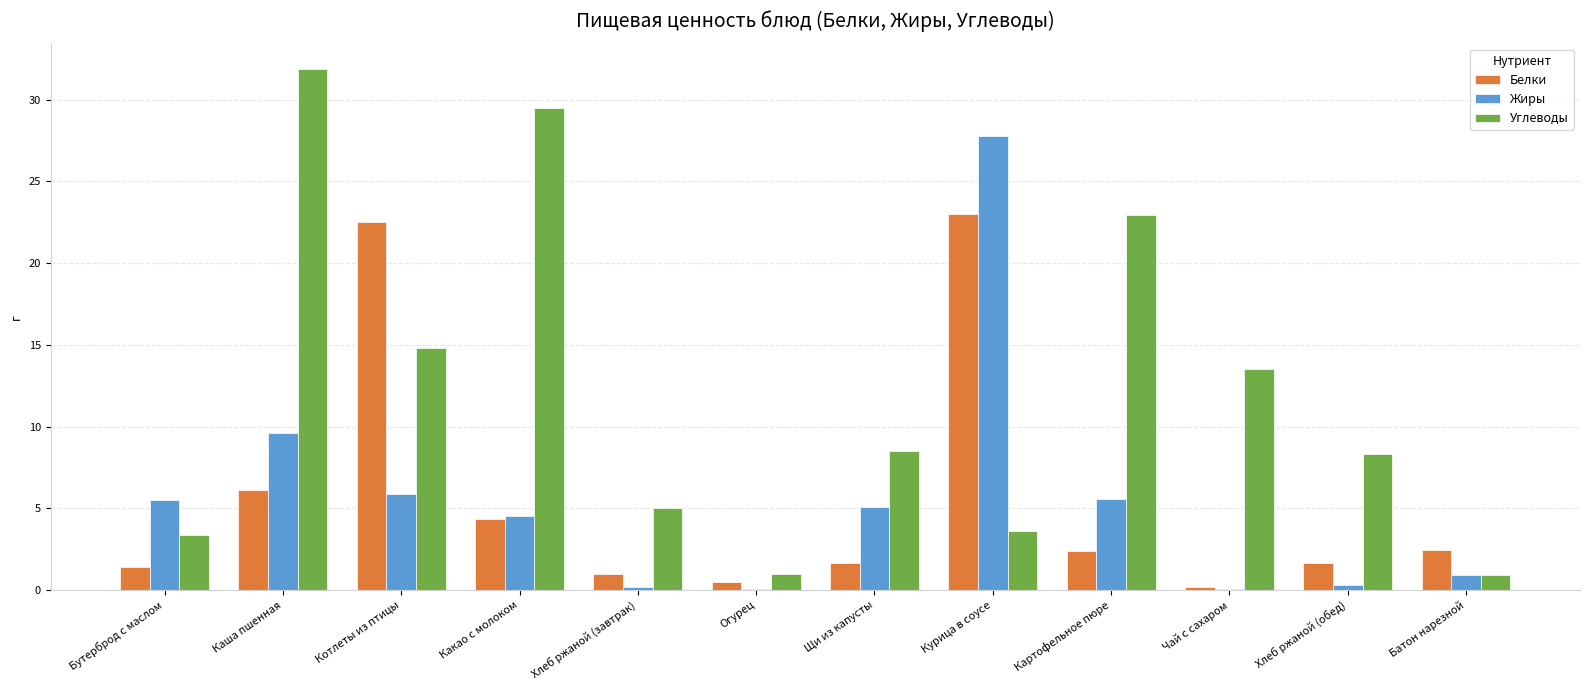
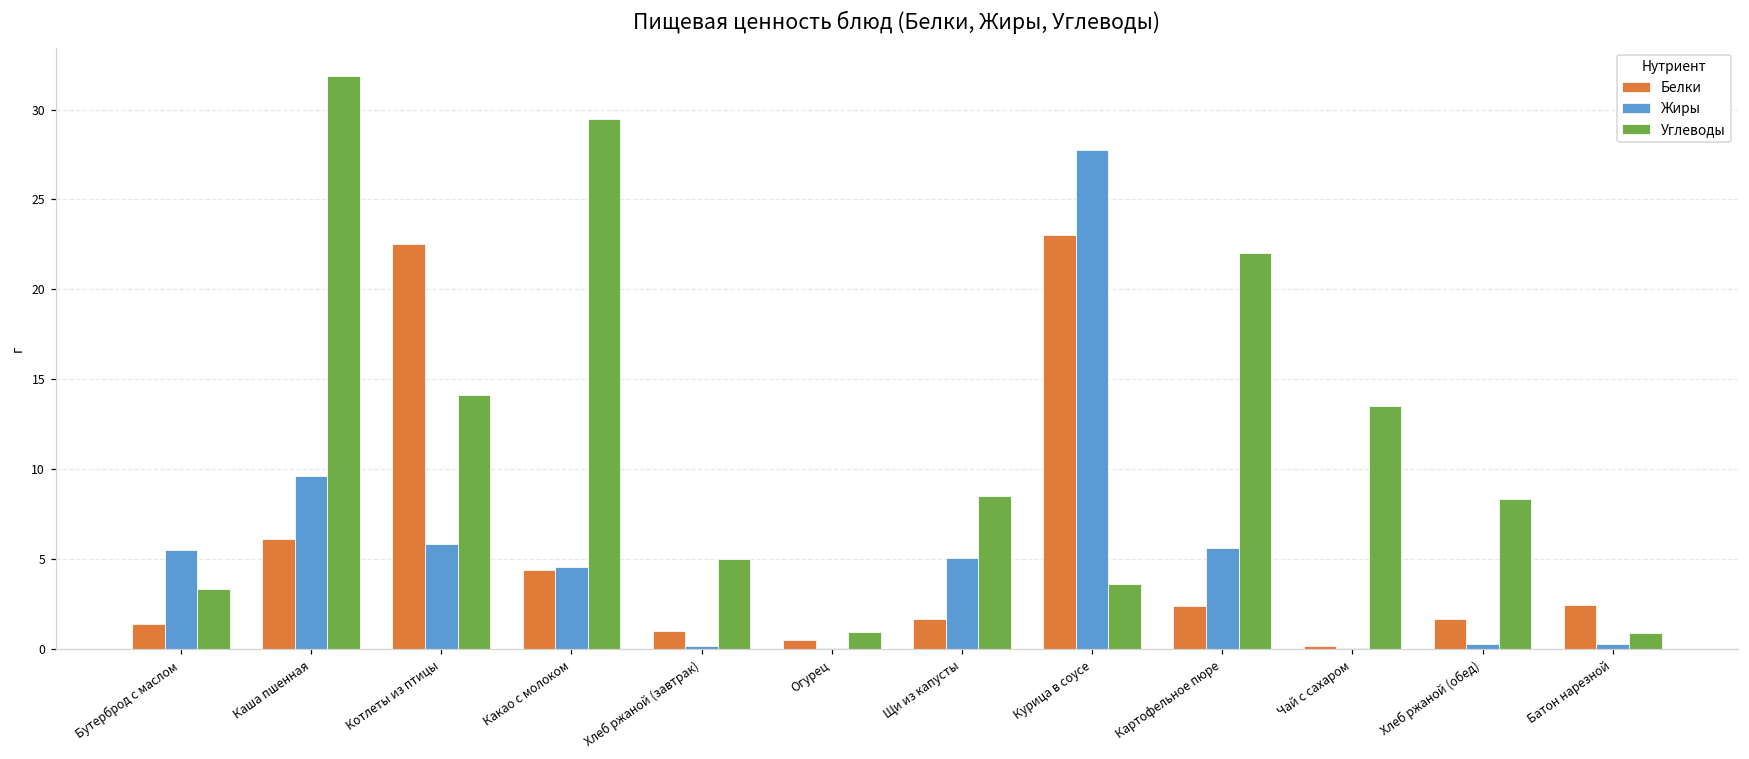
  {
    "Белки": {
      "Бутерброд с маслом": 1.4,
      "Каша пшенная": 6.1,
      "Котлеты из птицы": 22.5,
      "Какао с молоком": 4.4,
      "Хлеб ржаной (завтрак)": 1.0,
      "Огурец": 0.5,
      "Щи из капусты": 1.7,
      "Курица в соусе": 23.0,
      "Картофельное пюре": 2.4,
      "Чай с сахаром": 0.2,
      "Хлеб ржаной (обед)": 1.7,
      "Батон нарезной": 2.4
    },
    "Жиры": {
      "Бутерброд с маслом": 5.5,
      "Каша пшенная": 9.6,
      "Котлеты из птицы": 5.9,
      "Какао с молоком": 4.5,
      "Хлеб ржаной (завтрак)": 0.2,
      "Щи из капусты": 5.1,
      "Курица в соусе": 27.8,
      "Картофельное пюре": 5.6,
      "Хлеб ржаной (обед)": 0.3,
-     "Батон нарезной": 0.9
+     "Батон нарезной": 0.3
    },
    "Углеводы": {
      "Бутерброд с маслом": 3.4,
      "Каша пшенная": 31.8,
-     "Котлеты из птицы": 14.8,
+     "Котлеты из птицы": 14.1,
      "Какао с молоком": 29.5,
      "Хлеб ржаной (завтрак)": 5.0,
      "Огурец": 1.0,
      "Щи из капусты": 8.5,
      "Курица в соусе": 3.6,
-     "Картофельное пюре": 22.9,
+     "Картофельное пюре": 22.1,
      "Чай с сахаром": 13.5,
      "Хлеб ржаной (обед)": 8.4,
      "Батон нарезной": 0.9
    }
  }
